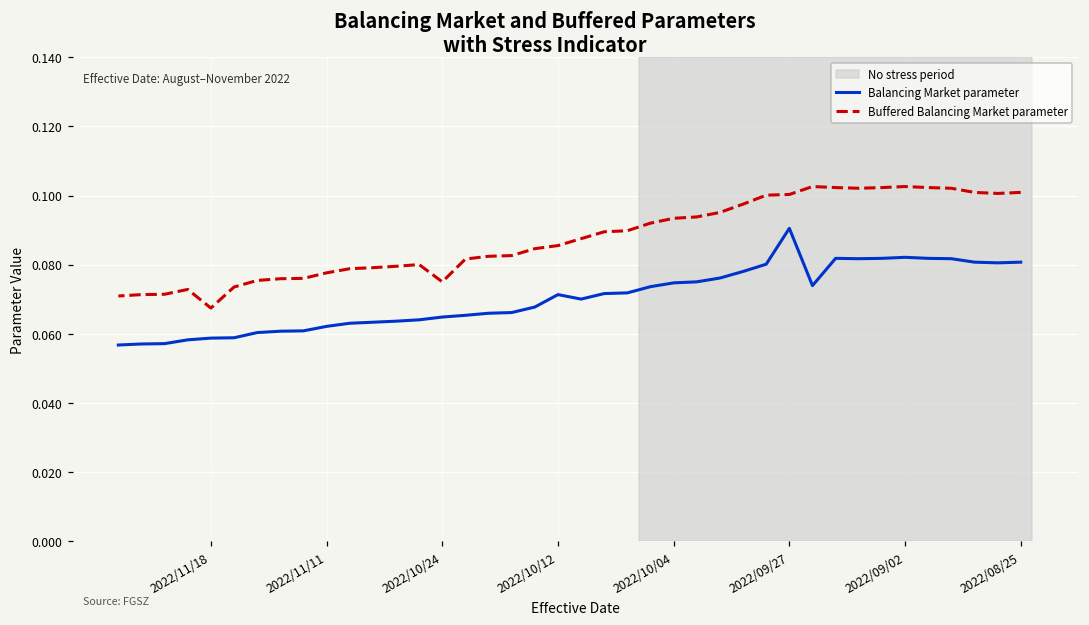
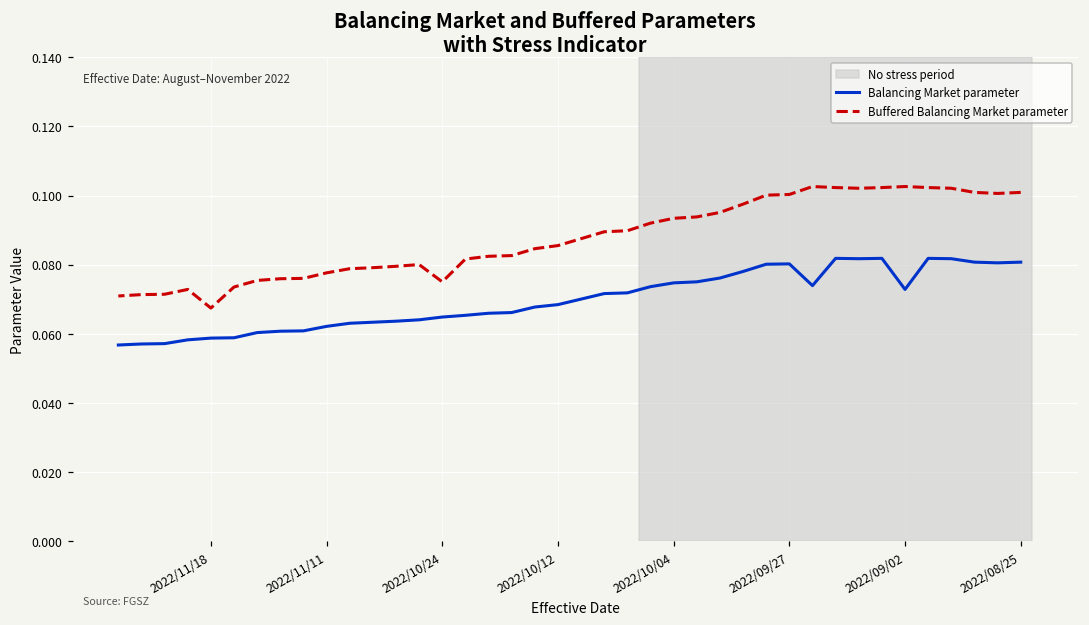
  {
    "Balancing Market parameter": {
      "2022/11/18": 0.059,
      "2022/11/11": 0.062,
      "2022/10/24": 0.065,
-     "2022/10/12": 0.071,
+     "2022/10/12": 0.068,
      "2022/10/04": 0.075,
-     "2022/09/27": 0.091,
-     "2022/09/02": 0.082,
+     "2022/09/27": 0.080,
+     "2022/09/02": 0.073,
      "2022/08/25": 0.081
    },
    "Buffered Balancing Market parameter": {
      "2022/11/18": 0.067,
      "2022/11/11": 0.078,
      "2022/10/24": 0.075,
      "2022/10/12": 0.086,
      "2022/10/04": 0.093,
      "2022/09/27": 0.100,
      "2022/09/02": 0.103,
      "2022/08/25": 0.101
    }
  }
